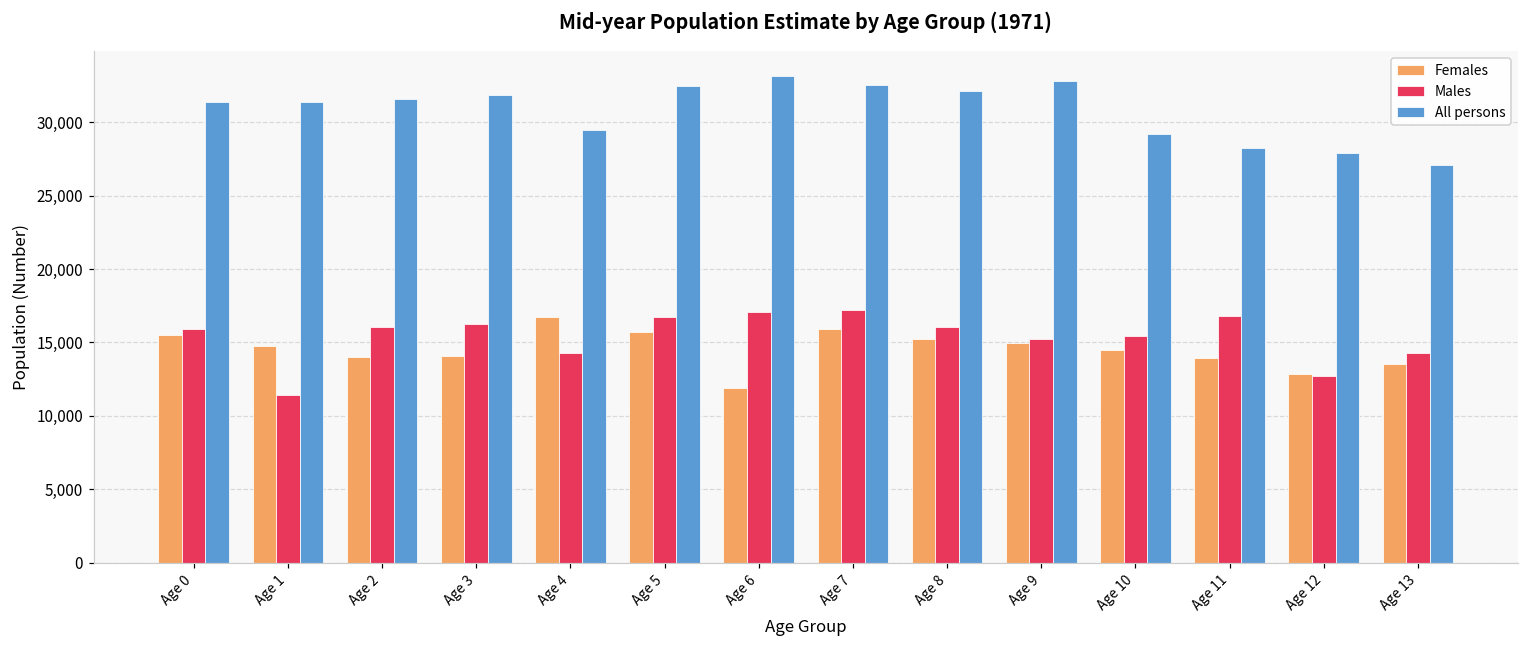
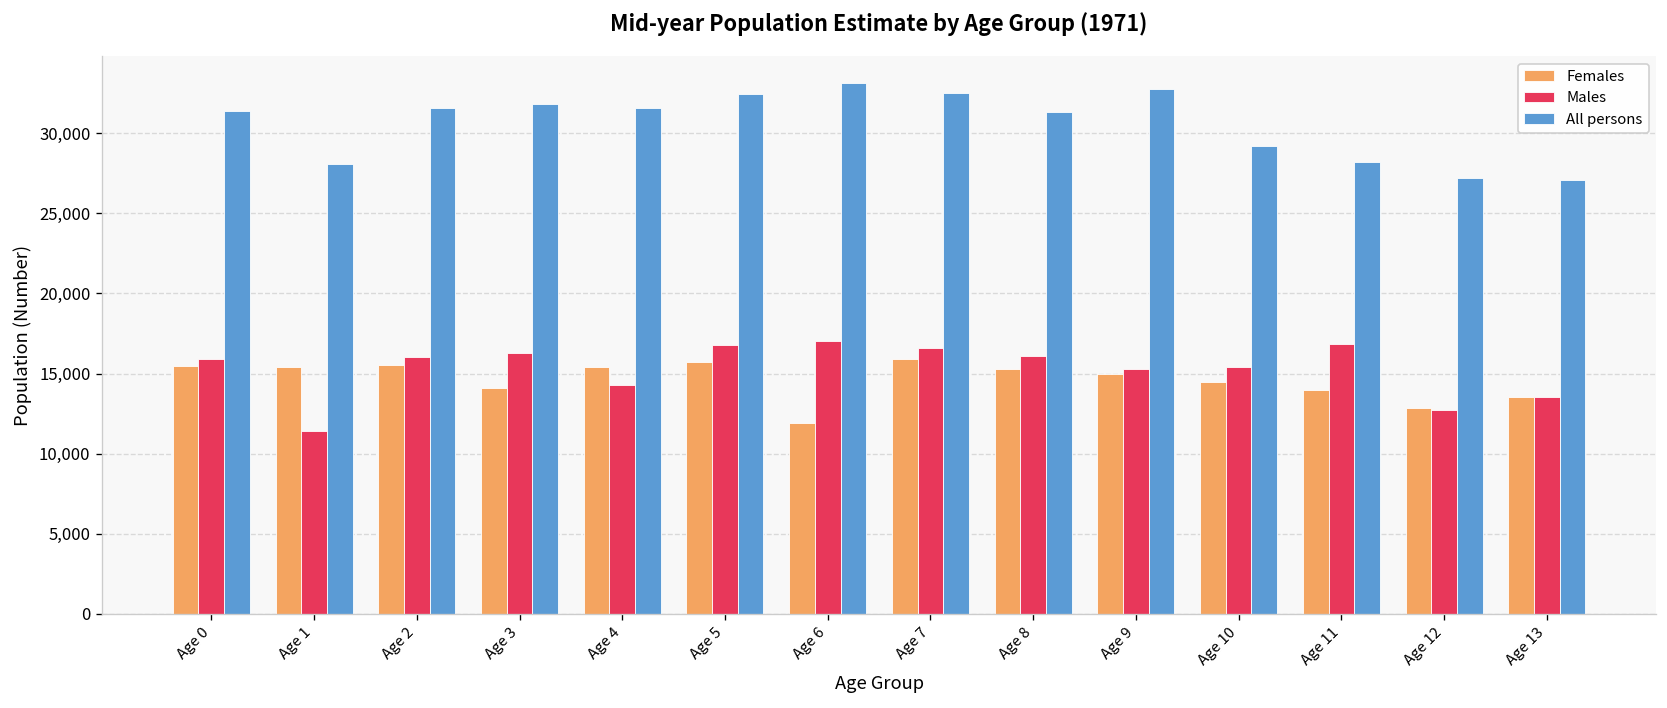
  {
    "Females": {
      "Age 0": "15,500",
-     "Age 1": "14,800",
-     "Age 2": "14,000",
+     "Age 1": "15,400",
+     "Age 2": "15,500",
      "Age 3": "14,100",
-     "Age 4": "16,700",
+     "Age 4": "15,400",
      "Age 5": "15,700",
      "Age 6": "11,900",
      "Age 7": "15,900",
      "Age 8": "15,300",
      "Age 9": "15,000",
      "Age 10": "14,500",
      "Age 11": "14,000",
      "Age 12": "12,900",
      "Age 13": "13,600"
    },
    "Males": {
      "Age 0": "15,900",
      "Age 1": "11,400",
      "Age 2": "16,000",
      "Age 3": "16,300",
      "Age 4": "14,300",
      "Age 5": "16,800",
      "Age 6": "17,100",
-     "Age 7": "17,200",
+     "Age 7": "16,600",
      "Age 8": "16,100",
      "Age 9": "15,300",
      "Age 10": "15,400",
      "Age 11": "16,800",
      "Age 12": "12,700",
-     "Age 13": "14,200"
+     "Age 13": "13,600"
    },
    "All persons": {
      "Age 0": "31,400",
-     "Age 1": "31,400",
+     "Age 1": "28,100",
      "Age 2": "31,600",
      "Age 3": "31,800",
-     "Age 4": "29,500",
+     "Age 4": "31,600",
      "Age 5": "32,500",
      "Age 6": "33,200",
      "Age 7": "32,500",
-     "Age 8": "32,100",
+     "Age 8": "31,300",
      "Age 9": "32,800",
      "Age 10": "29,200",
      "Age 11": "28,200",
-     "Age 12": "27,900",
+     "Age 12": "27,200",
      "Age 13": "27,100"
    }
  }
